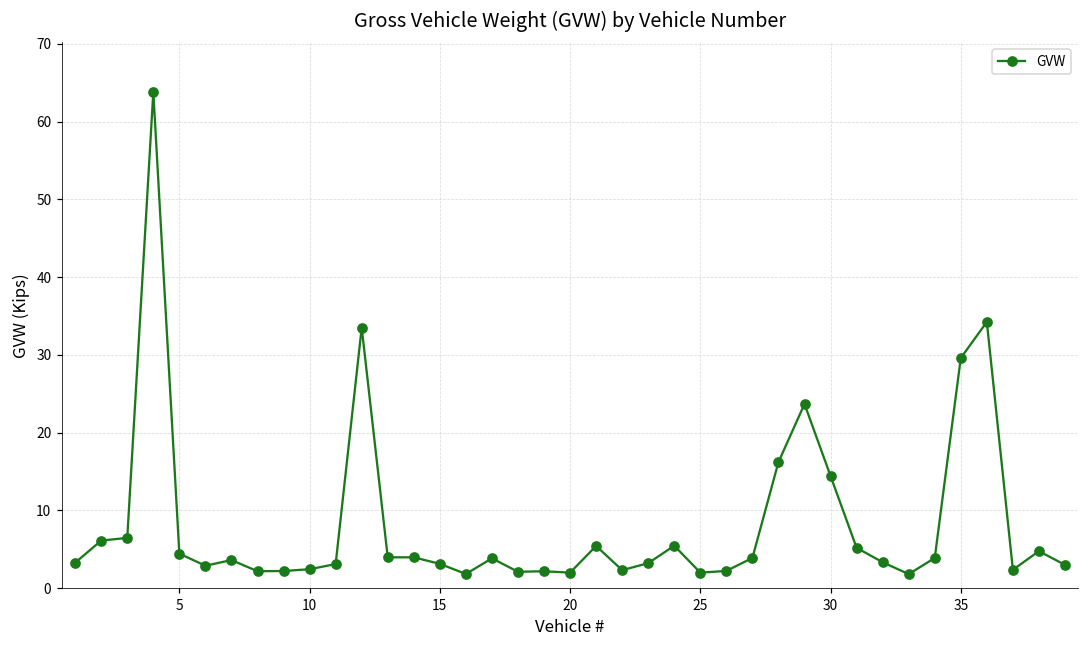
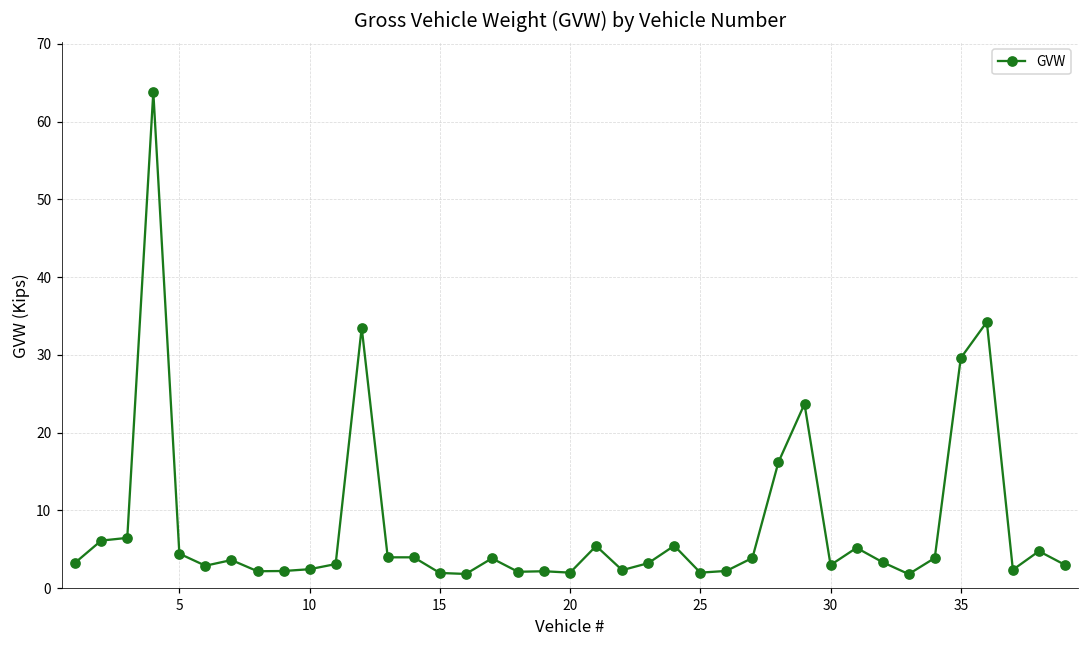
  {
    "5": 4,
    "10": 2,
-   "15": 3,
+   "15": 2,
    "20": 2,
    "25": 2,
-   "30": 14,
+   "30": 3,
    "35": 30
  }
